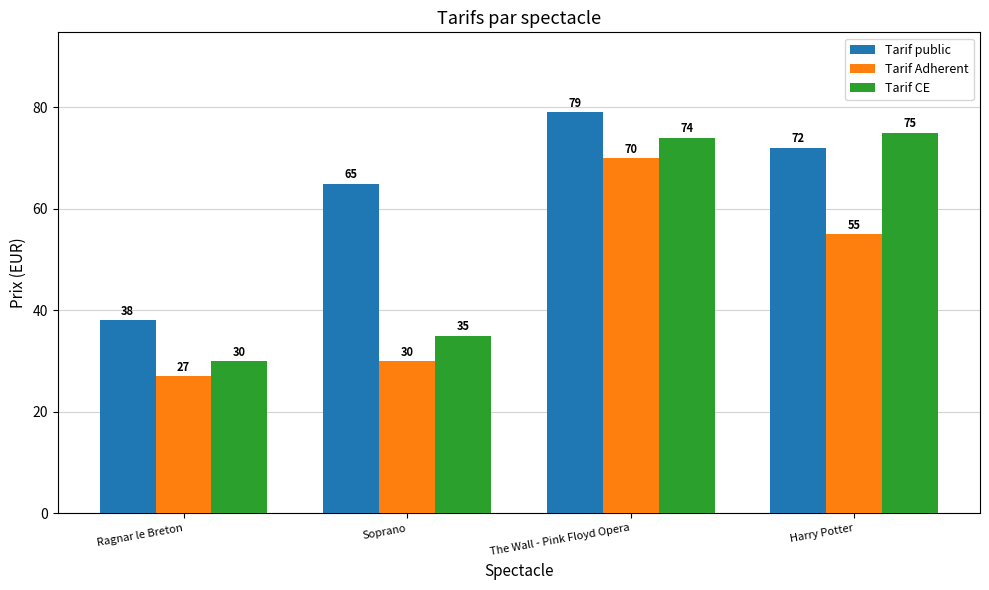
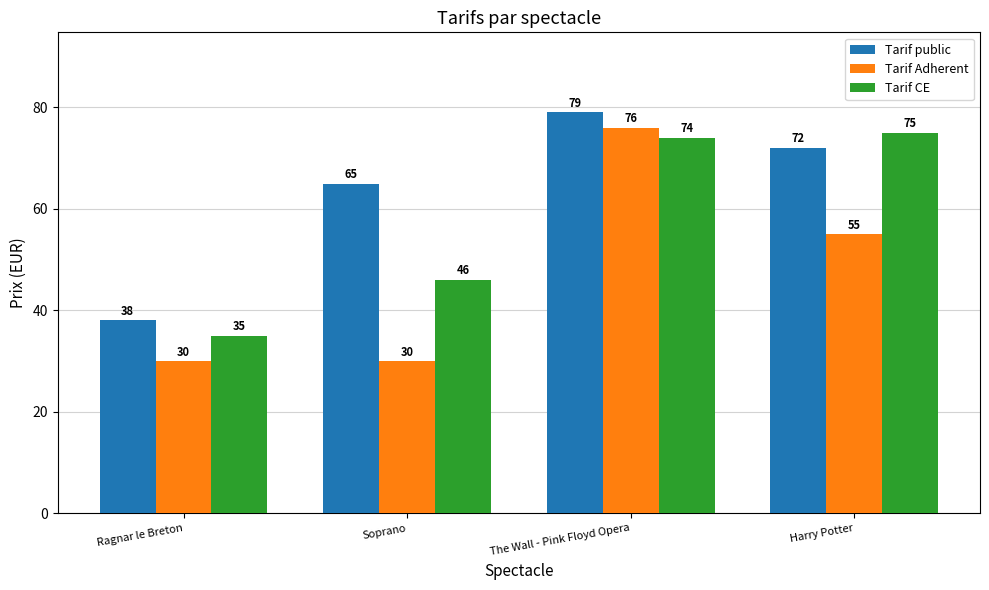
  {
    "Tarif public": {
      "Ragnar le Breton": 38,
      "Soprano": 65,
      "The Wall - Pink Floyd Opera": 79,
      "Harry Potter": 72
    },
    "Tarif Adherent": {
-     "Ragnar le Breton": 27,
+     "Ragnar le Breton": 30,
      "Soprano": 30,
-     "The Wall - Pink Floyd Opera": 70,
+     "The Wall - Pink Floyd Opera": 76,
      "Harry Potter": 55
    },
    "Tarif CE": {
-     "Ragnar le Breton": 30,
-     "Soprano": 35,
+     "Ragnar le Breton": 35,
+     "Soprano": 46,
      "The Wall - Pink Floyd Opera": 74,
      "Harry Potter": 75
    }
  }
